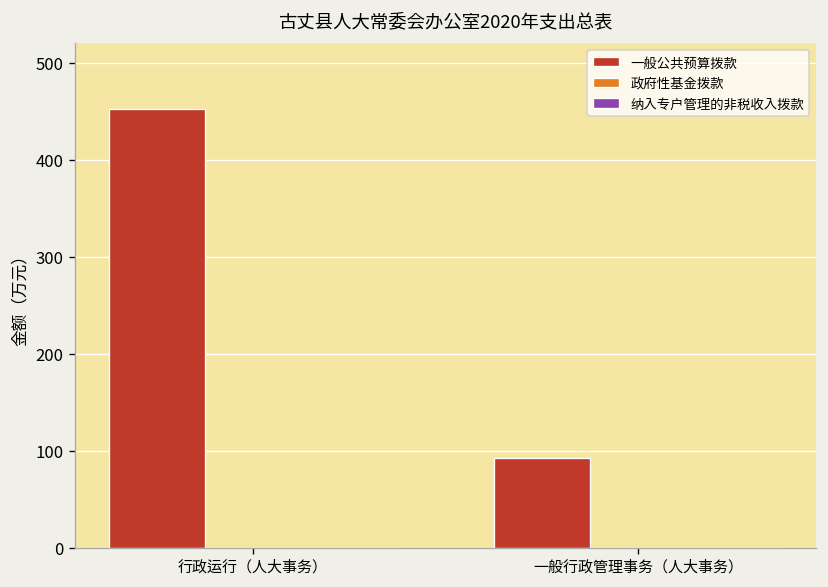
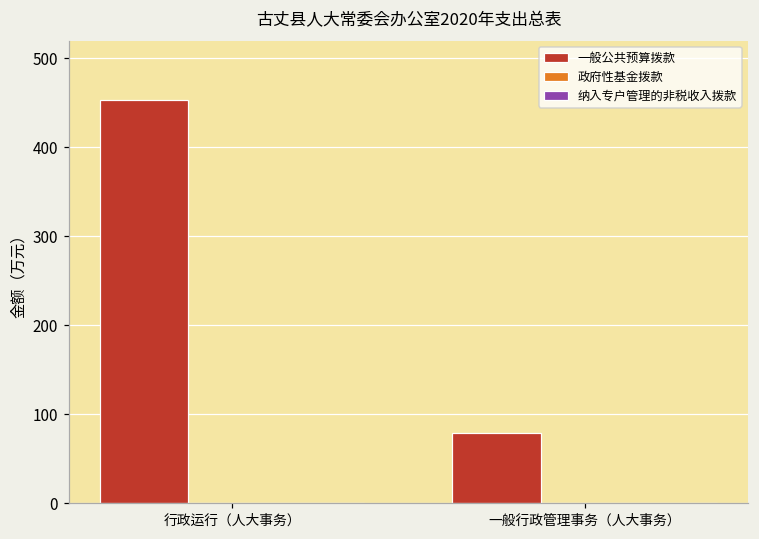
  {
    "一般公共预算拨款": {
      "行政运行（人大事务）": 450,
-     "一般行政管理事务（人大事务）": 90
+     "一般行政管理事务（人大事务）": 80
    },
    "政府性基金拨款": {
      "行政运行（人大事务）": 0,
      "一般行政管理事务（人大事务）": 0
    },
    "纳入专户管理的非税收入拨款": {
      "行政运行（人大事务）": 0,
      "一般行政管理事务（人大事务）": 0
    }
  }
